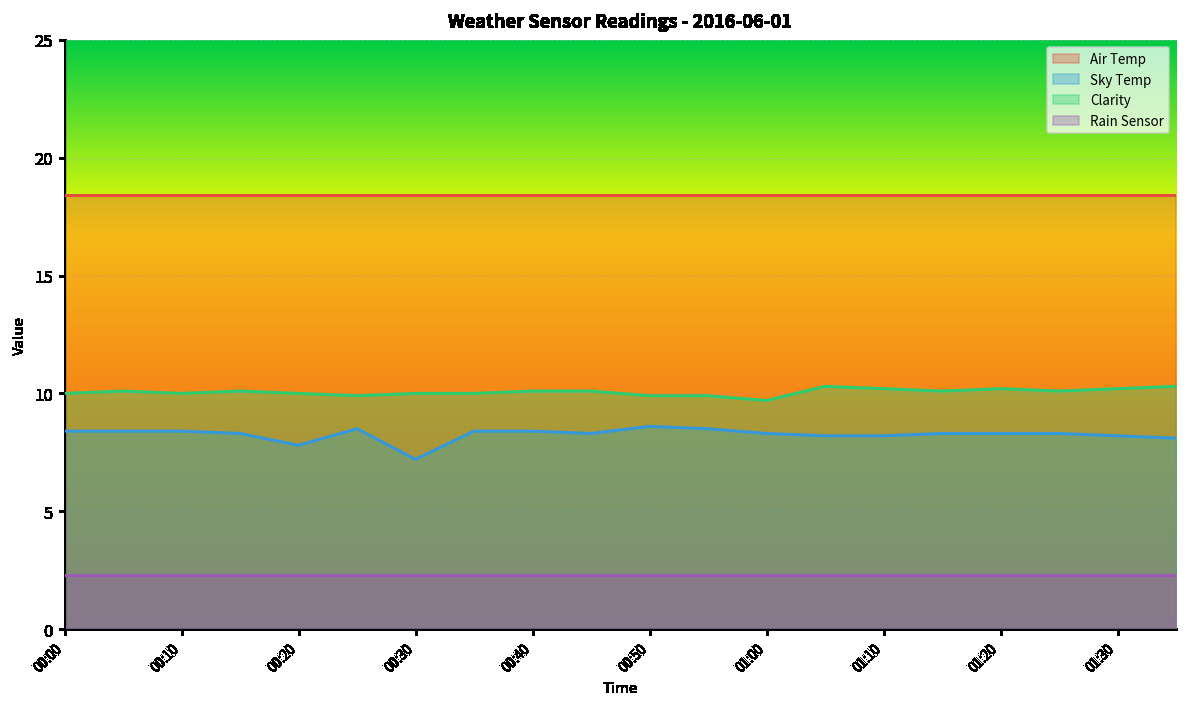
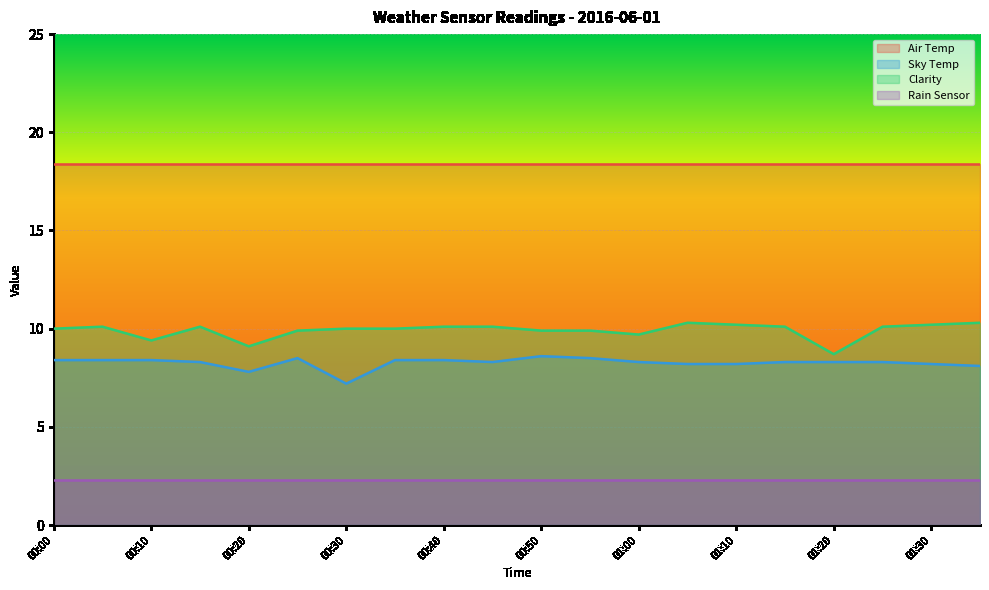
  {
    "Air Temp": {
      "00:00": 18.4,
      "00:10": 18.4,
      "00:20": 18.4,
      "00:30": 18.4,
      "00:40": 18.4,
      "00:50": 18.4,
      "01:00": 18.4,
      "01:10": 18.4,
      "01:20": 18.4,
      "01:30": 18.4
    },
    "Sky Temp": {
      "00:00": 8.4,
      "00:10": 8.4,
      "00:20": 7.8,
      "00:30": 7.2,
      "00:40": 8.4,
      "00:50": 8.6,
      "01:00": 8.3,
      "01:10": 8.2,
      "01:20": 8.3,
      "01:30": 8.2
    },
    "Clarity": {
      "00:00": 10.0,
-     "00:10": 10.0,
-     "00:20": 10.0,
+     "00:10": 9.4,
+     "00:20": 9.1,
      "00:30": 10.0,
      "00:40": 10.1,
      "00:50": 9.9,
      "01:00": 9.7,
      "01:10": 10.2,
-     "01:20": 10.2,
+     "01:20": 8.7,
      "01:30": 10.2
    },
    "Rain Sensor": {
      "00:00": 2.3,
      "00:10": 2.3,
      "00:20": 2.3,
      "00:30": 2.3,
      "00:40": 2.3,
      "00:50": 2.3,
      "01:00": 2.3,
      "01:10": 2.3,
      "01:20": 2.3,
      "01:30": 2.3
    }
  }
